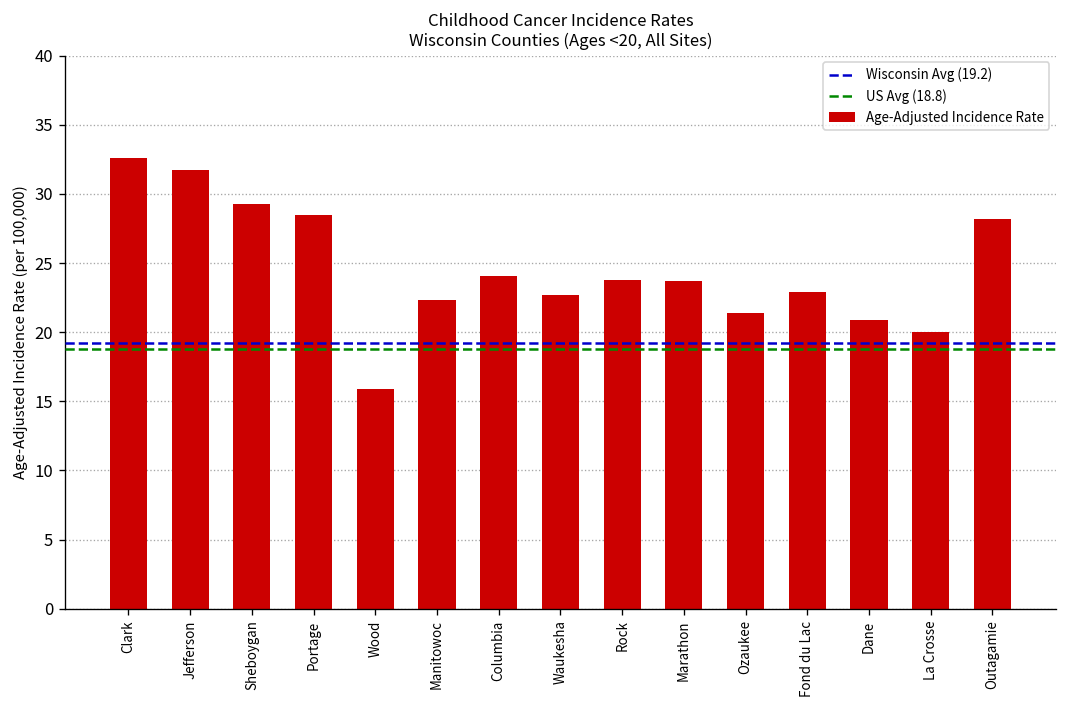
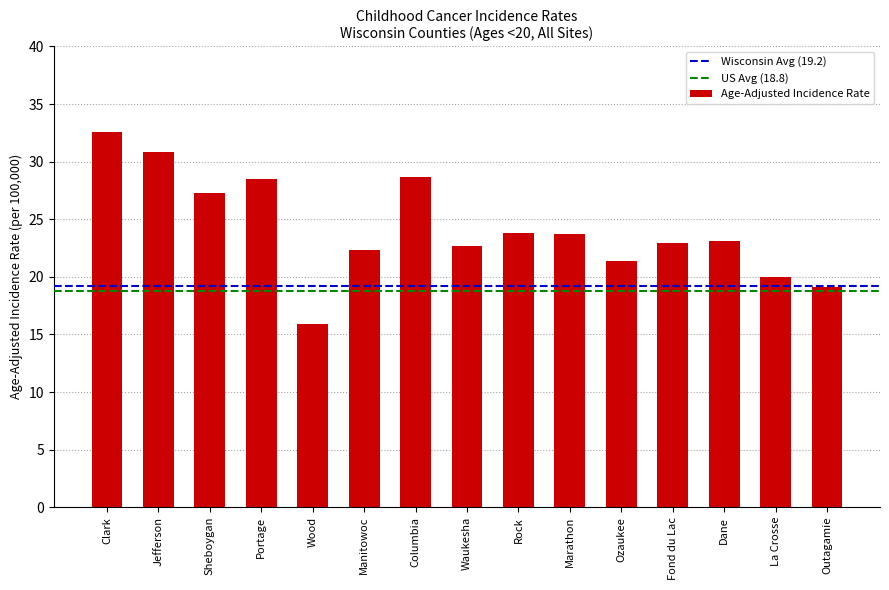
  {
    "Clark": 32.6,
-   "Jefferson": 31.7,
-   "Sheboygan": 29.3,
+   "Jefferson": 30.8,
+   "Sheboygan": 27.3,
    "Portage": 28.5,
    "Wood": 15.9,
    "Manitowoc": 22.3,
-   "Columbia": 24.1,
+   "Columbia": 28.7,
    "Waukesha": 22.7,
    "Rock": 23.8,
    "Marathon": 23.7,
    "Ozaukee": 21.4,
    "Fond du Lac": 22.9,
-   "Dane": 20.9,
+   "Dane": 23.1,
    "La Crosse": 20.0,
-   "Outagamie": 28.2
+   "Outagamie": 19.1
  }
